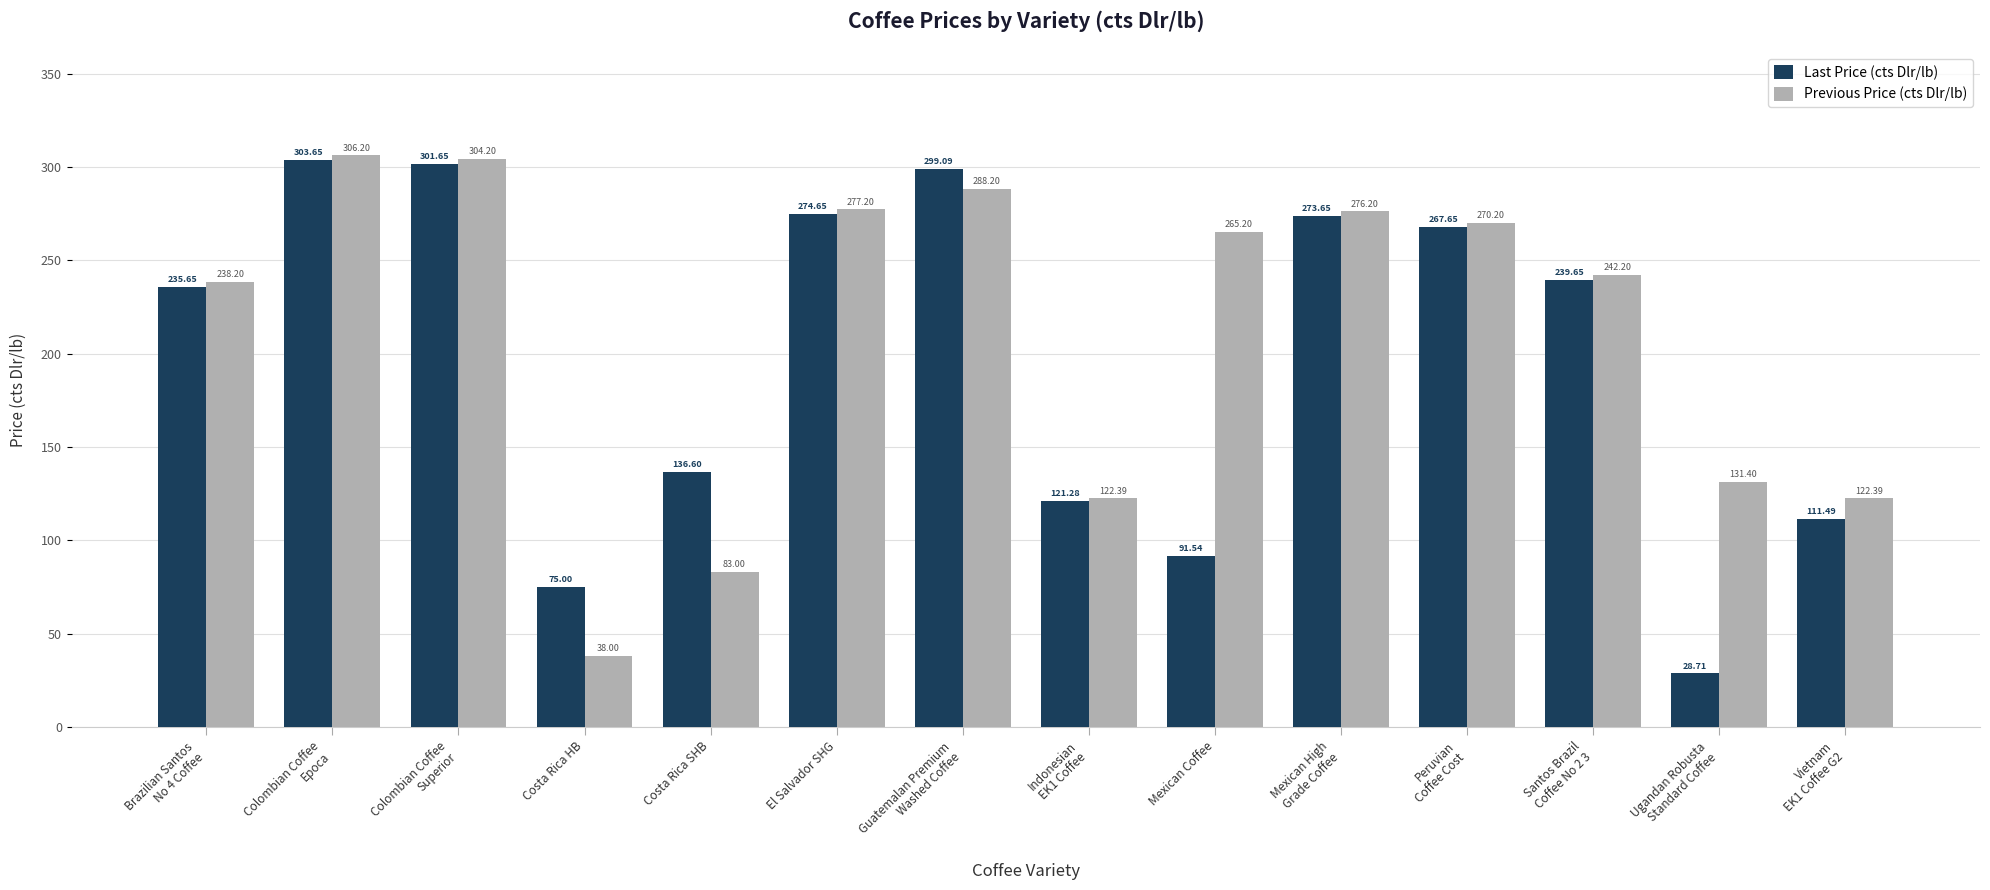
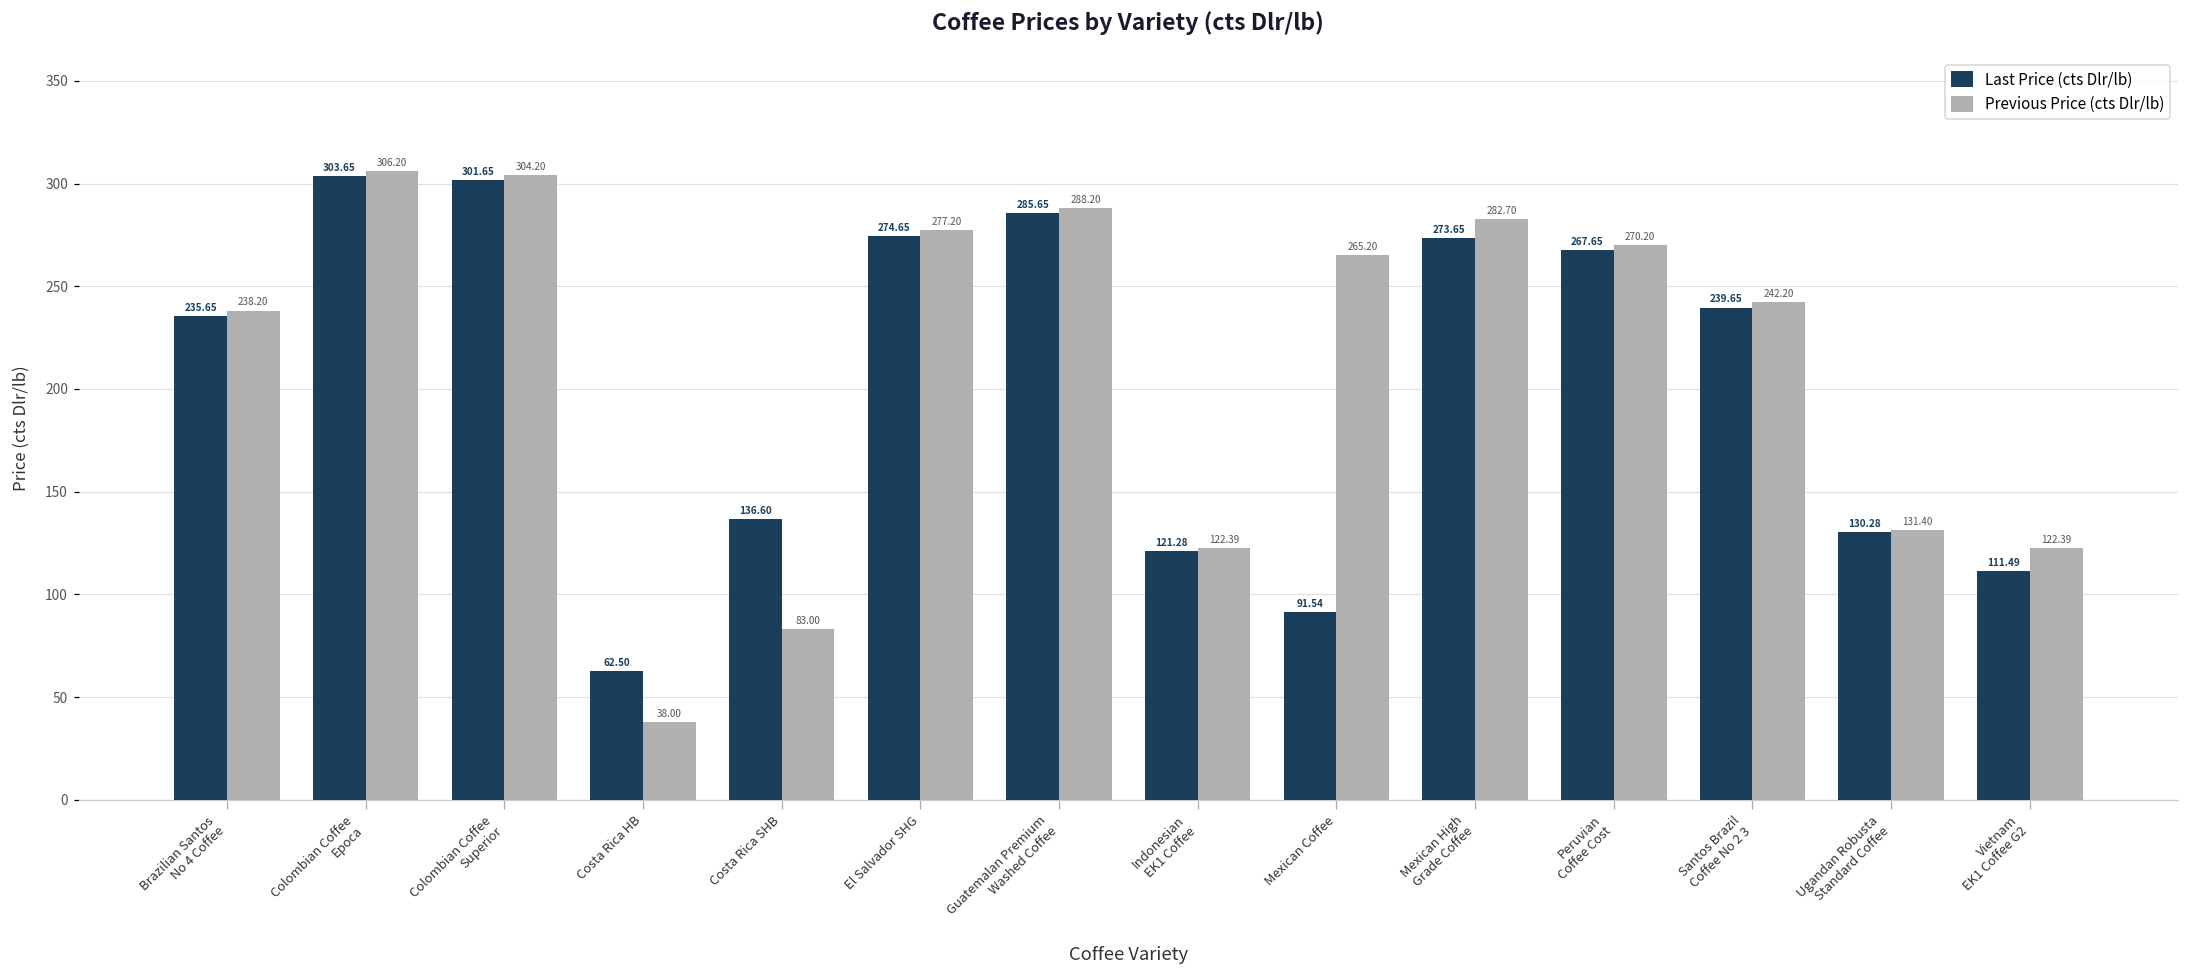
  {
    "Last Price (cts Dlr/lb)": {
      "Brazilian Santos No 4 Coffee": 235.65,
      "Colombian Coffee Epoca": 303.65,
      "Colombian Coffee Superior": 301.65,
-     "Costa Rica HB": 75.00,
+     "Costa Rica HB": 62.50,
      "Costa Rica SHB": 136.60,
      "El Salvador SHG": 274.65,
-     "Guatemalan Premium Washed Coffee": 299.09,
+     "Guatemalan Premium Washed Coffee": 285.65,
      "Indonesian EK1 Coffee": 121.28,
      "Mexican Coffee": 91.54,
      "Mexican High Grade Coffee": 273.65,
      "Peruvian Coffee Cost": 267.65,
      "Santos Brazil Coffee No 2 3": 239.65,
-     "Ugandan Robusta Standard Coffee": 28.71,
+     "Ugandan Robusta Standard Coffee": 130.28,
      "Vietnam EK1 Coffee G2": 111.49
    },
    "Previous Price (cts Dlr/lb)": {
      "Brazilian Santos No 4 Coffee": 238.20,
      "Colombian Coffee Epoca": 306.20,
      "Colombian Coffee Superior": 304.20,
      "Costa Rica HB": 38.00,
      "Costa Rica SHB": 83.00,
      "El Salvador SHG": 277.20,
      "Guatemalan Premium Washed Coffee": 288.20,
      "Indonesian EK1 Coffee": 122.39,
      "Mexican Coffee": 265.20,
-     "Mexican High Grade Coffee": 276.20,
+     "Mexican High Grade Coffee": 282.70,
      "Peruvian Coffee Cost": 270.20,
      "Santos Brazil Coffee No 2 3": 242.20,
      "Ugandan Robusta Standard Coffee": 131.40,
      "Vietnam EK1 Coffee G2": 122.39
    }
  }
